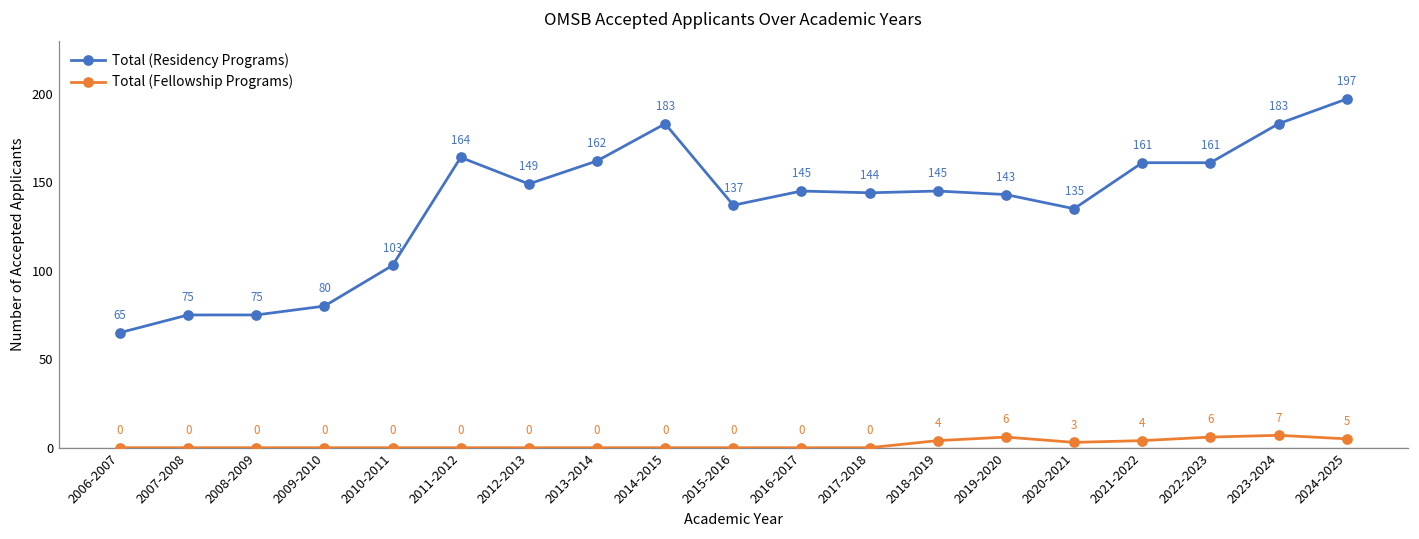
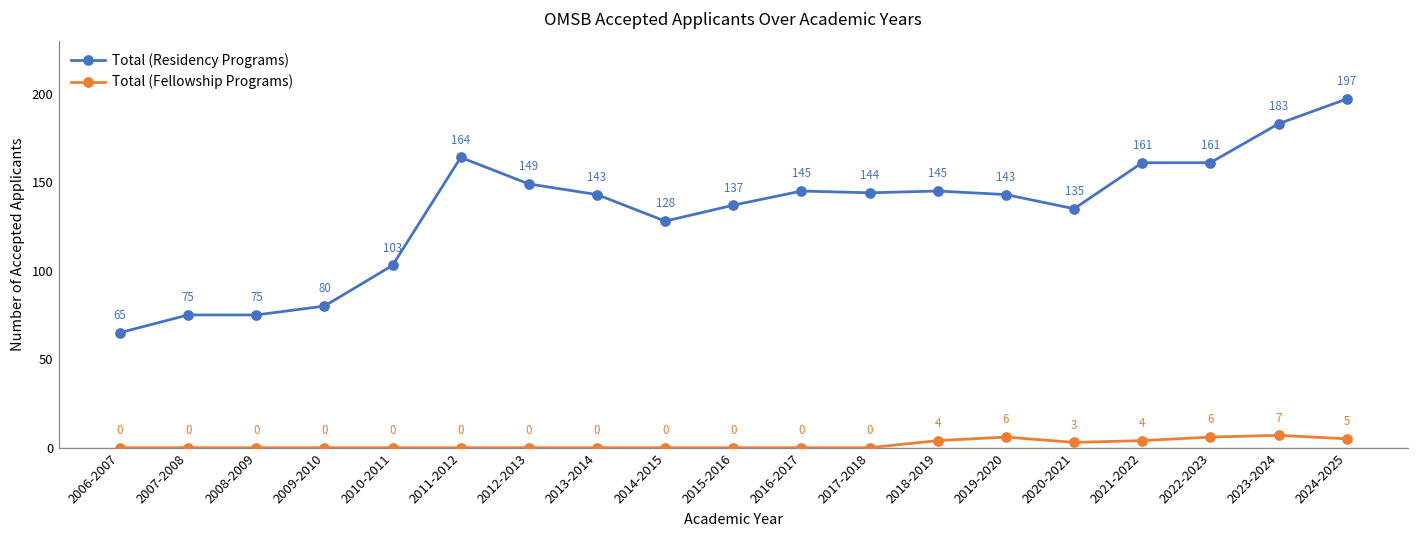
  {
    "Total (Residency Programs)": {
      "2006-2007": 65,
      "2007-2008": 75,
      "2008-2009": 75,
      "2009-2010": 80,
      "2010-2011": 103,
      "2011-2012": 164,
      "2012-2013": 149,
-     "2013-2014": 162,
-     "2014-2015": 183,
+     "2013-2014": 143,
+     "2014-2015": 128,
      "2015-2016": 137,
      "2016-2017": 145,
      "2017-2018": 144,
      "2018-2019": 145,
      "2019-2020": 143,
      "2020-2021": 135,
      "2021-2022": 161,
      "2022-2023": 161,
      "2023-2024": 183,
      "2024-2025": 197
    },
    "Total (Fellowship Programs)": {
      "2006-2007": 0,
      "2007-2008": 0,
      "2008-2009": 0,
      "2009-2010": 0,
      "2010-2011": 0,
      "2011-2012": 0,
      "2012-2013": 0,
      "2013-2014": 0,
      "2014-2015": 0,
      "2015-2016": 0,
      "2016-2017": 0,
      "2017-2018": 0,
      "2018-2019": 4,
      "2019-2020": 6,
      "2020-2021": 3,
      "2021-2022": 4,
      "2022-2023": 6,
      "2023-2024": 7,
      "2024-2025": 5
    }
  }
